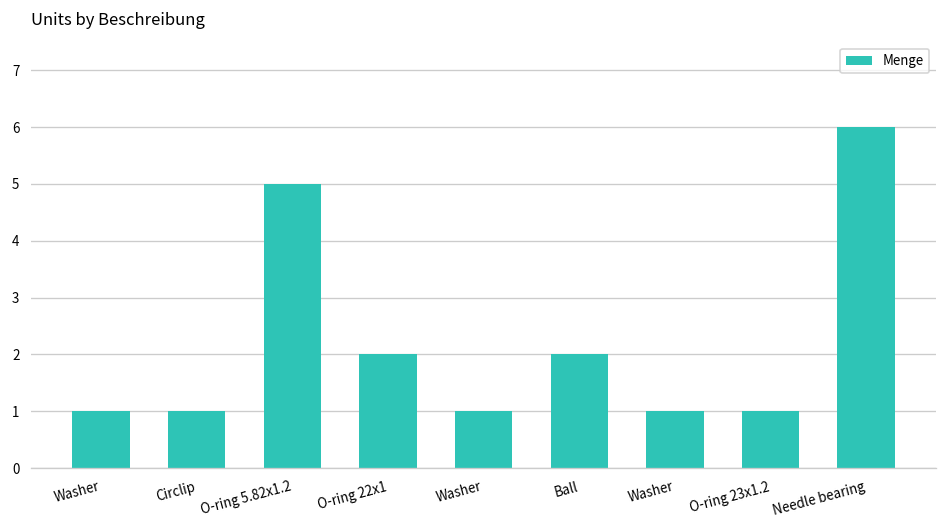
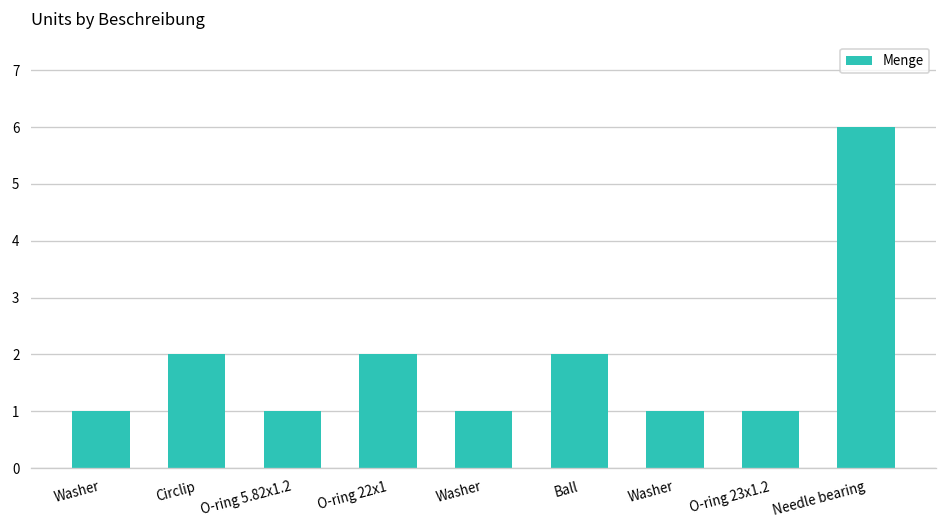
  {
-   "Circlip": 1,
-   "O-ring 5.82x1.2": 5,
+   "Circlip": 2,
+   "O-ring 5.82x1.2": 1,
    "O-ring 22x1": 2,
    "Ball": 2,
    "O-ring 23x1.2": 1,
    "Needle bearing": 6
  }
